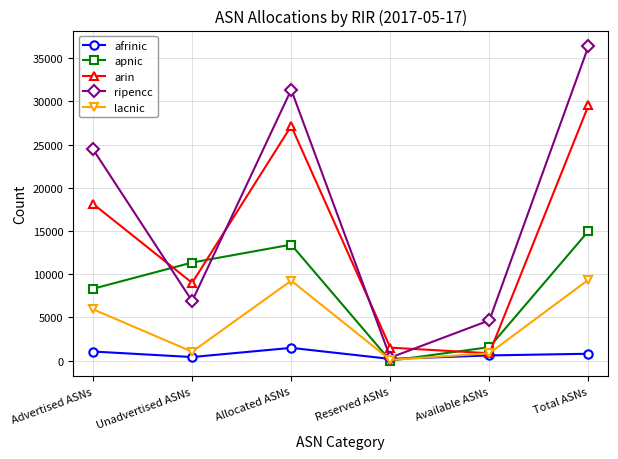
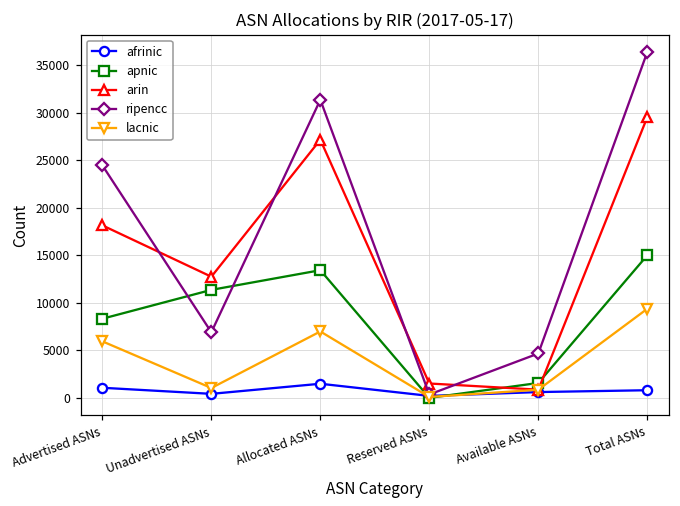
  {
    "afrinic": {
      "Advertised ASNs": 1000,
      "Unadvertised ASNs": 0,
      "Allocated ASNs": 1000,
      "Total ASNs": 1000
    },
    "apnic": {
      "Advertised ASNs": 8000,
      "Unadvertised ASNs": 11000,
      "Allocated ASNs": 13000,
      "Available ASNs": 2000,
      "Total ASNs": 15000
    },
    "arin": {
      "Advertised ASNs": 18000,
-     "Unadvertised ASNs": 9000,
+     "Unadvertised ASNs": 13000,
      "Allocated ASNs": 27000,
      "Reserved ASNs": 2000,
      "Total ASNs": 30000
    },
    "ripencc": {
      "Advertised ASNs": 24000,
      "Unadvertised ASNs": 7000,
      "Allocated ASNs": 31000,
      "Available ASNs": 5000,
      "Total ASNs": 36000
    },
    "lacnic": {
      "Advertised ASNs": 6000,
      "Unadvertised ASNs": 1000,
-     "Allocated ASNs": 9000,
+     "Allocated ASNs": 7000,
      "Total ASNs": 9000
    }
  }
